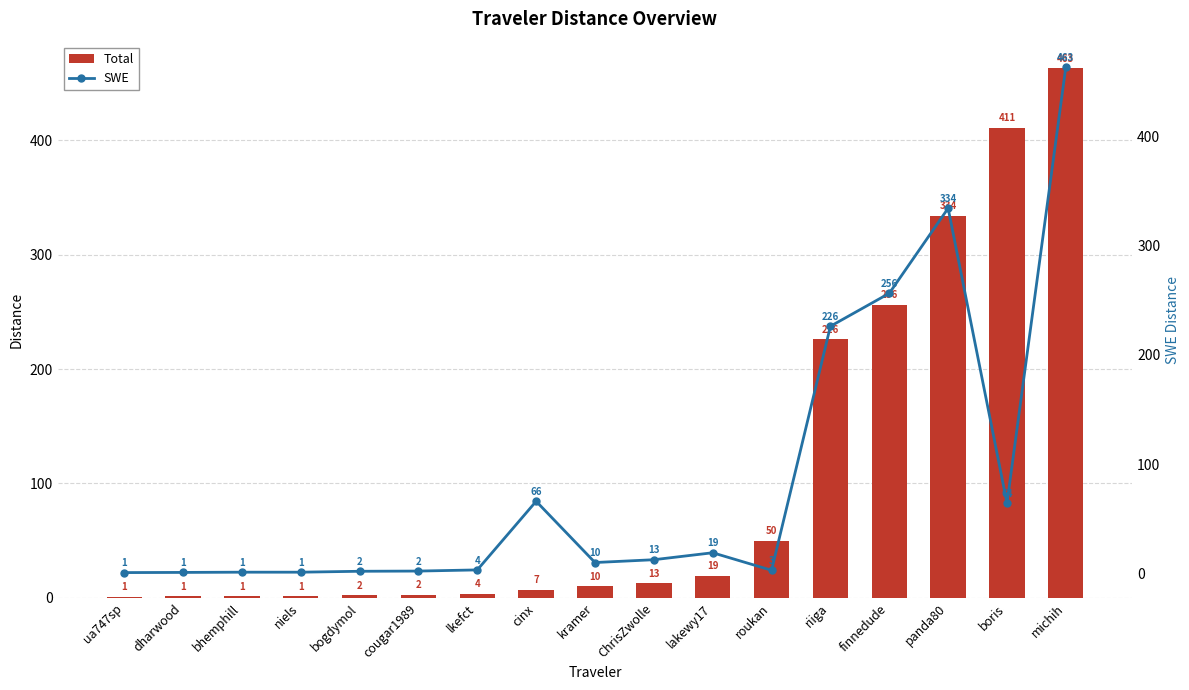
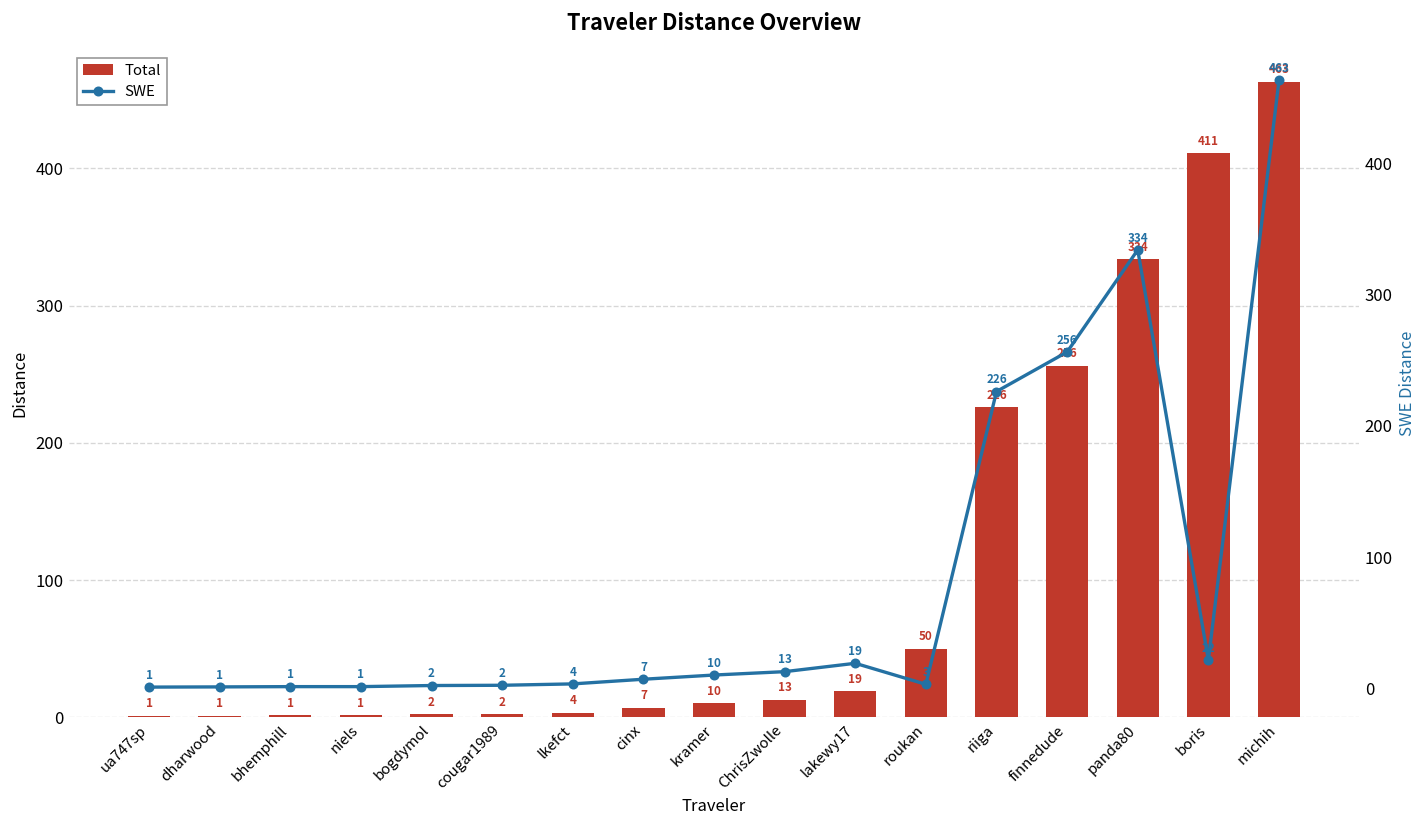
  {
    "Total": {
      "ua747sp": 1,
      "dharwood": 1,
      "bhemphill": 1,
      "niels": 1,
      "bogdymol": 2,
      "cougar1989": 2,
      "lkefct": 4,
      "cinx": 7,
      "kramer": 10,
      "ChrisZwolle": 13,
      "lakewy17": 19,
      "roukan": 50,
      "boris": 411
    },
    "SWE": {
      "ua747sp": 1,
      "dharwood": 1,
      "bhemphill": 1,
      "niels": 1,
      "bogdymol": 2,
      "cougar1989": 2,
      "lkefct": 4,
-     "cinx": 66,
+     "cinx": 7,
      "kramer": 10,
      "ChrisZwolle": 13,
      "lakewy17": 19,
      "roukan": 3,
      "riiga": 226,
      "finnedude": 256,
-     "boris": 64
+     "boris": 22
    }
  }
